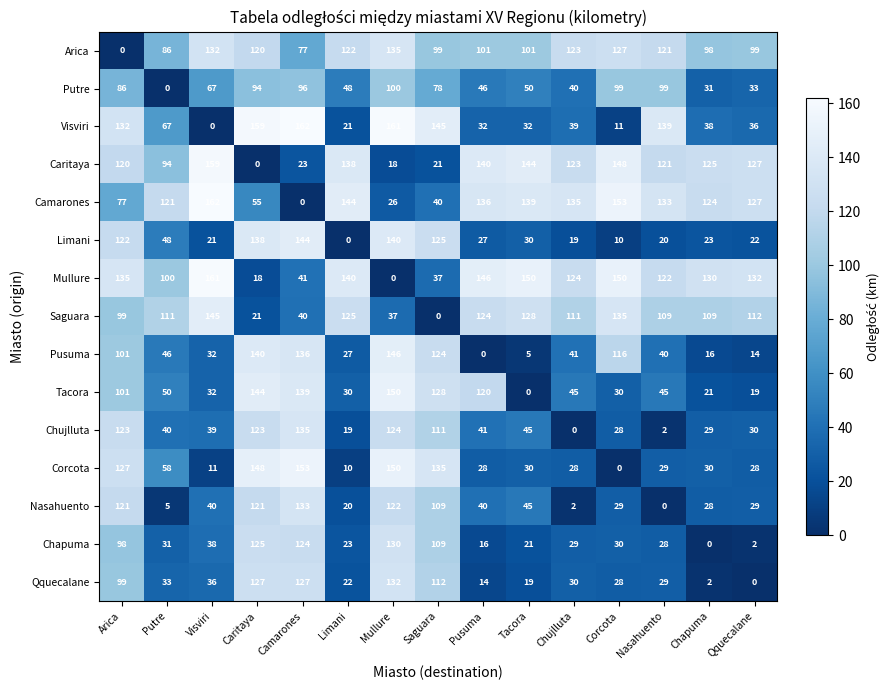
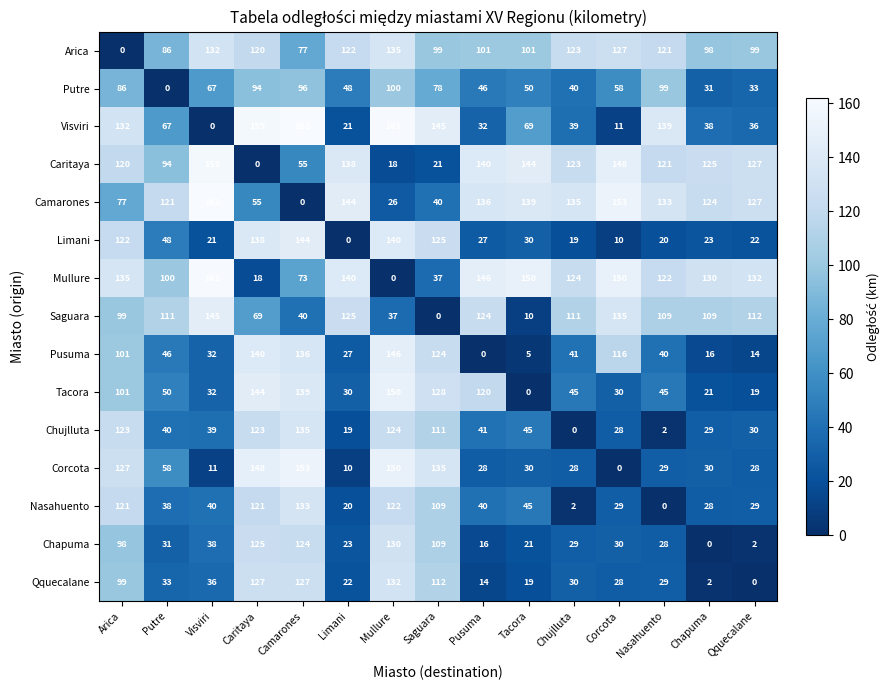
  {
    "Arica": {
      "Arica": 0,
      "Putre": 86,
      "Caritaya": 120,
      "Camarones": 77,
      "Limani": 122,
      "Saguara": 99,
      "Pusuma": 101,
      "Tacora": 101,
      "Chujlluta": 123,
      "Corcota": 127,
      "Nasahuento": 121,
      "Chapuma": 98,
      "Qquecalane": 99
    },
    "Putre": {
      "Arica": 86,
      "Putre": 0,
      "Visviri": 67,
      "Caritaya": 94,
      "Camarones": 96,
      "Limani": 48,
      "Mullure": 100,
      "Saguara": 78,
      "Pusuma": 46,
      "Tacora": 50,
      "Chujlluta": 40,
-     "Corcota": 99,
+     "Corcota": 58,
      "Nasahuento": 99,
      "Chapuma": 31,
      "Qquecalane": 33
    },
    "Visviri": {
      "Putre": 67,
      "Visviri": 0,
      "Limani": 21,
      "Pusuma": 32,
-     "Tacora": 32,
+     "Tacora": 69,
      "Chujlluta": 39,
      "Corcota": 11,
      "Chapuma": 38,
      "Qquecalane": 36
    },
    "Caritaya": {
      "Arica": 120,
      "Putre": 94,
      "Caritaya": 0,
-     "Camarones": 23,
+     "Camarones": 55,
      "Mullure": 18,
      "Saguara": 21,
      "Chujlluta": 123,
      "Nasahuento": 121,
      "Chapuma": 125,
      "Qquecalane": 127
    },
    "Camarones": {
      "Arica": 77,
      "Putre": 121,
      "Caritaya": 55,
      "Camarones": 0,
      "Mullure": 26,
      "Saguara": 40,
      "Chapuma": 124,
      "Qquecalane": 127
    },
    "Limani": {
      "Arica": 122,
      "Putre": 48,
      "Visviri": 21,
      "Limani": 0,
      "Saguara": 125,
      "Pusuma": 27,
      "Tacora": 30,
      "Chujlluta": 19,
      "Corcota": 10,
      "Nasahuento": 20,
      "Chapuma": 23,
      "Qquecalane": 22
    },
    "Mullure": {
      "Putre": 100,
      "Caritaya": 18,
-     "Camarones": 41,
+     "Camarones": 73,
      "Mullure": 0,
      "Saguara": 37,
      "Chujlluta": 124,
      "Nasahuento": 122
    },
    "Saguara": {
      "Arica": 99,
      "Putre": 111,
-     "Caritaya": 21,
+     "Caritaya": 69,
      "Camarones": 40,
      "Limani": 125,
      "Mullure": 37,
      "Saguara": 0,
      "Pusuma": 124,
-     "Tacora": 128,
+     "Tacora": 10,
      "Chujlluta": 111,
      "Nasahuento": 109,
      "Chapuma": 109,
      "Qquecalane": 112
    },
    "Pusuma": {
      "Arica": 101,
      "Putre": 46,
      "Visviri": 32,
      "Limani": 27,
      "Saguara": 124,
      "Pusuma": 0,
      "Tacora": 5,
      "Chujlluta": 41,
      "Corcota": 116,
      "Nasahuento": 40,
      "Chapuma": 16,
      "Qquecalane": 14
    },
    "Tacora": {
      "Arica": 101,
      "Putre": 50,
      "Visviri": 32,
      "Limani": 30,
      "Saguara": 128,
      "Pusuma": 120,
      "Tacora": 0,
      "Chujlluta": 45,
      "Corcota": 30,
      "Nasahuento": 45,
      "Chapuma": 21,
      "Qquecalane": 19
    },
    "Chujlluta": {
      "Arica": 123,
      "Putre": 40,
      "Visviri": 39,
      "Caritaya": 123,
      "Limani": 19,
      "Mullure": 124,
      "Saguara": 111,
      "Pusuma": 41,
      "Tacora": 45,
      "Chujlluta": 0,
      "Corcota": 28,
      "Nasahuento": 2,
      "Chapuma": 29,
      "Qquecalane": 30
    },
    "Corcota": {
      "Arica": 127,
      "Putre": 58,
      "Visviri": 11,
      "Limani": 10,
      "Pusuma": 28,
      "Tacora": 30,
      "Chujlluta": 28,
      "Corcota": 0,
      "Nasahuento": 29,
      "Chapuma": 30,
      "Qquecalane": 28
    },
    "Nasahuento": {
      "Arica": 121,
-     "Putre": 5,
+     "Putre": 38,
      "Visviri": 40,
      "Caritaya": 121,
      "Limani": 20,
      "Mullure": 122,
      "Saguara": 109,
      "Pusuma": 40,
      "Tacora": 45,
      "Chujlluta": 2,
      "Corcota": 29,
      "Nasahuento": 0,
      "Chapuma": 28,
      "Qquecalane": 29
    },
    "Chapuma": {
      "Arica": 98,
      "Putre": 31,
      "Visviri": 38,
      "Caritaya": 125,
      "Camarones": 124,
      "Limani": 23,
      "Saguara": 109,
      "Pusuma": 16,
      "Tacora": 21,
      "Chujlluta": 29,
      "Corcota": 30,
      "Nasahuento": 28,
      "Chapuma": 0,
      "Qquecalane": 2
    },
    "Qquecalane": {
      "Arica": 99,
      "Putre": 33,
      "Visviri": 36,
      "Caritaya": 127,
      "Camarones": 127,
      "Limani": 22,
      "Saguara": 112,
      "Pusuma": 14,
      "Tacora": 19,
      "Chujlluta": 30,
      "Corcota": 28,
      "Nasahuento": 29,
      "Chapuma": 2,
      "Qquecalane": 0
    }
  }
